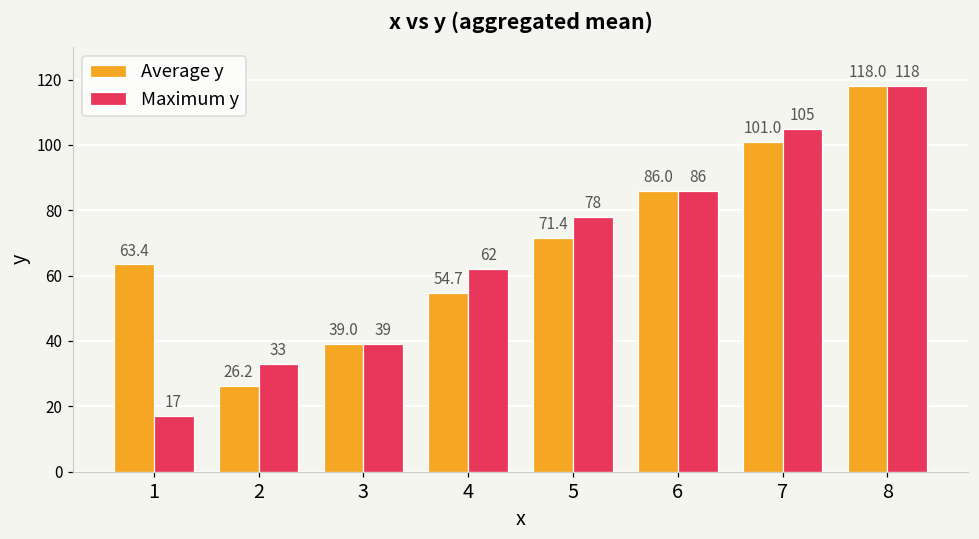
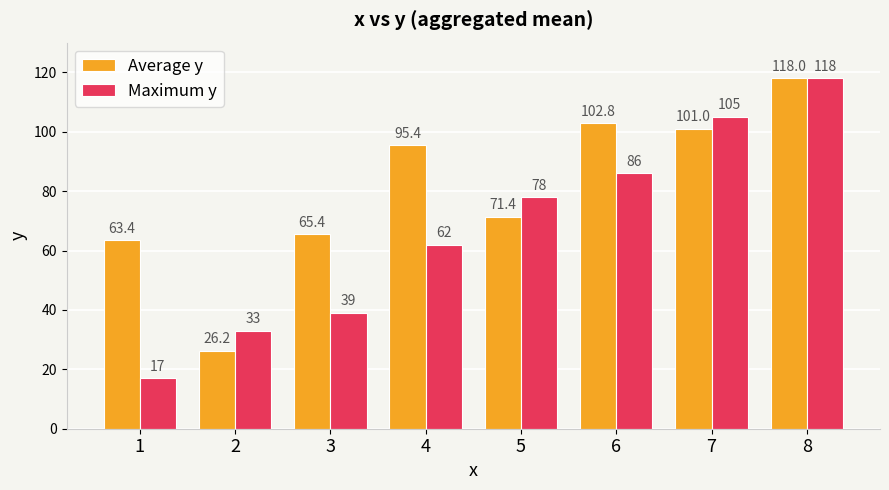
  {
    "Average y": {
      "1": 63.4,
      "2": 26.2,
-     "3": 39.0,
-     "4": 54.7,
+     "3": 65.4,
+     "4": 95.4,
      "5": 71.4,
-     "6": 86.0,
+     "6": 102.8,
      "7": 101.0,
      "8": 118.0
    },
    "Maximum y": {
      "1": 17,
      "2": 33,
      "3": 39,
      "4": 62,
      "5": 78,
      "6": 86,
      "7": 105,
      "8": 118
    }
  }
